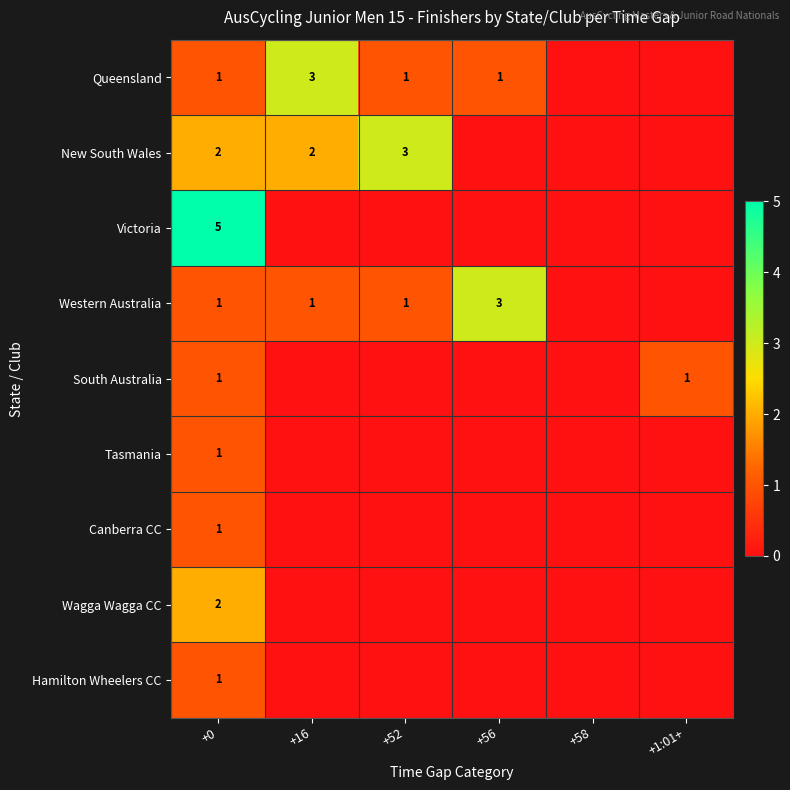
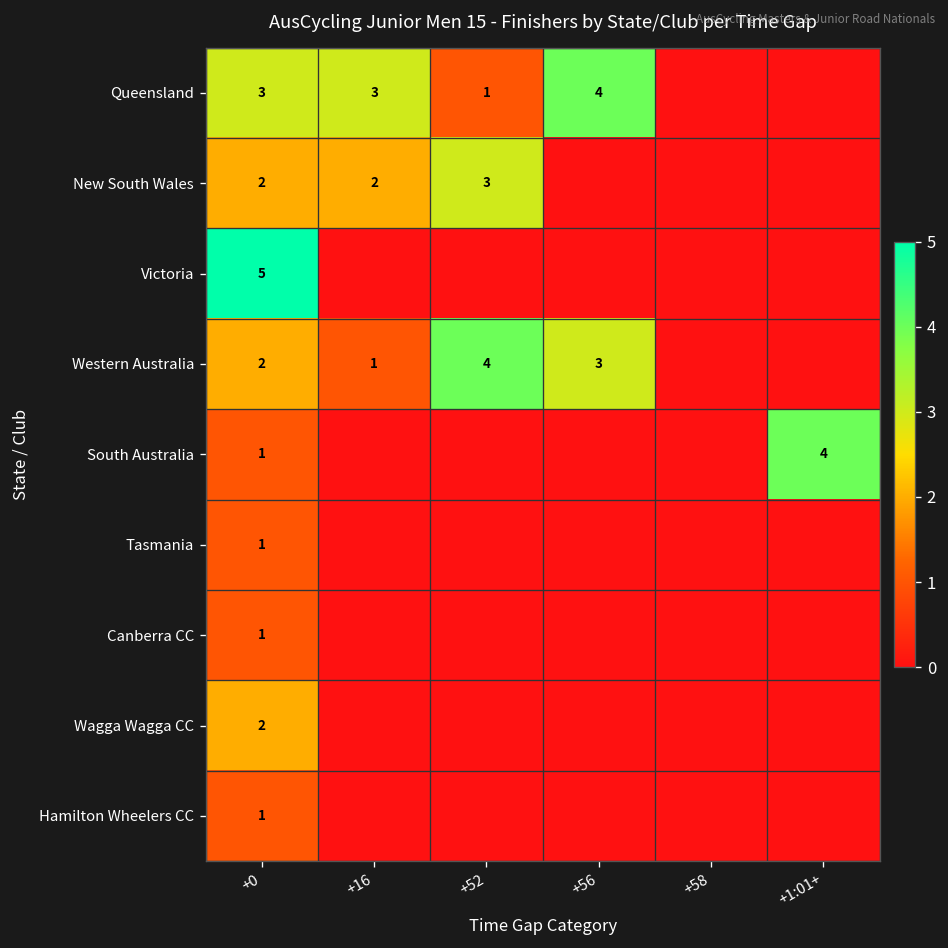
  {
    "Queensland": {
-     "+0": 1,
+     "+0": 3,
      "+16": 3,
      "+52": 1,
-     "+56": 1
+     "+56": 4
    },
    "New South Wales": {
      "+0": 2,
      "+16": 2,
      "+52": 3
    },
    "Victoria": {
      "+0": 5
    },
    "Western Australia": {
-     "+0": 1,
+     "+0": 2,
      "+16": 1,
-     "+52": 1,
+     "+52": 4,
      "+56": 3
    },
    "South Australia": {
      "+0": 1,
-     "+1:01+": 1
+     "+1:01+": 4
    },
    "Tasmania": {
      "+0": 1
    },
    "Canberra CC": {
      "+0": 1
    },
    "Wagga Wagga CC": {
      "+0": 2
    },
    "Hamilton Wheelers CC": {
      "+0": 1
    }
  }
